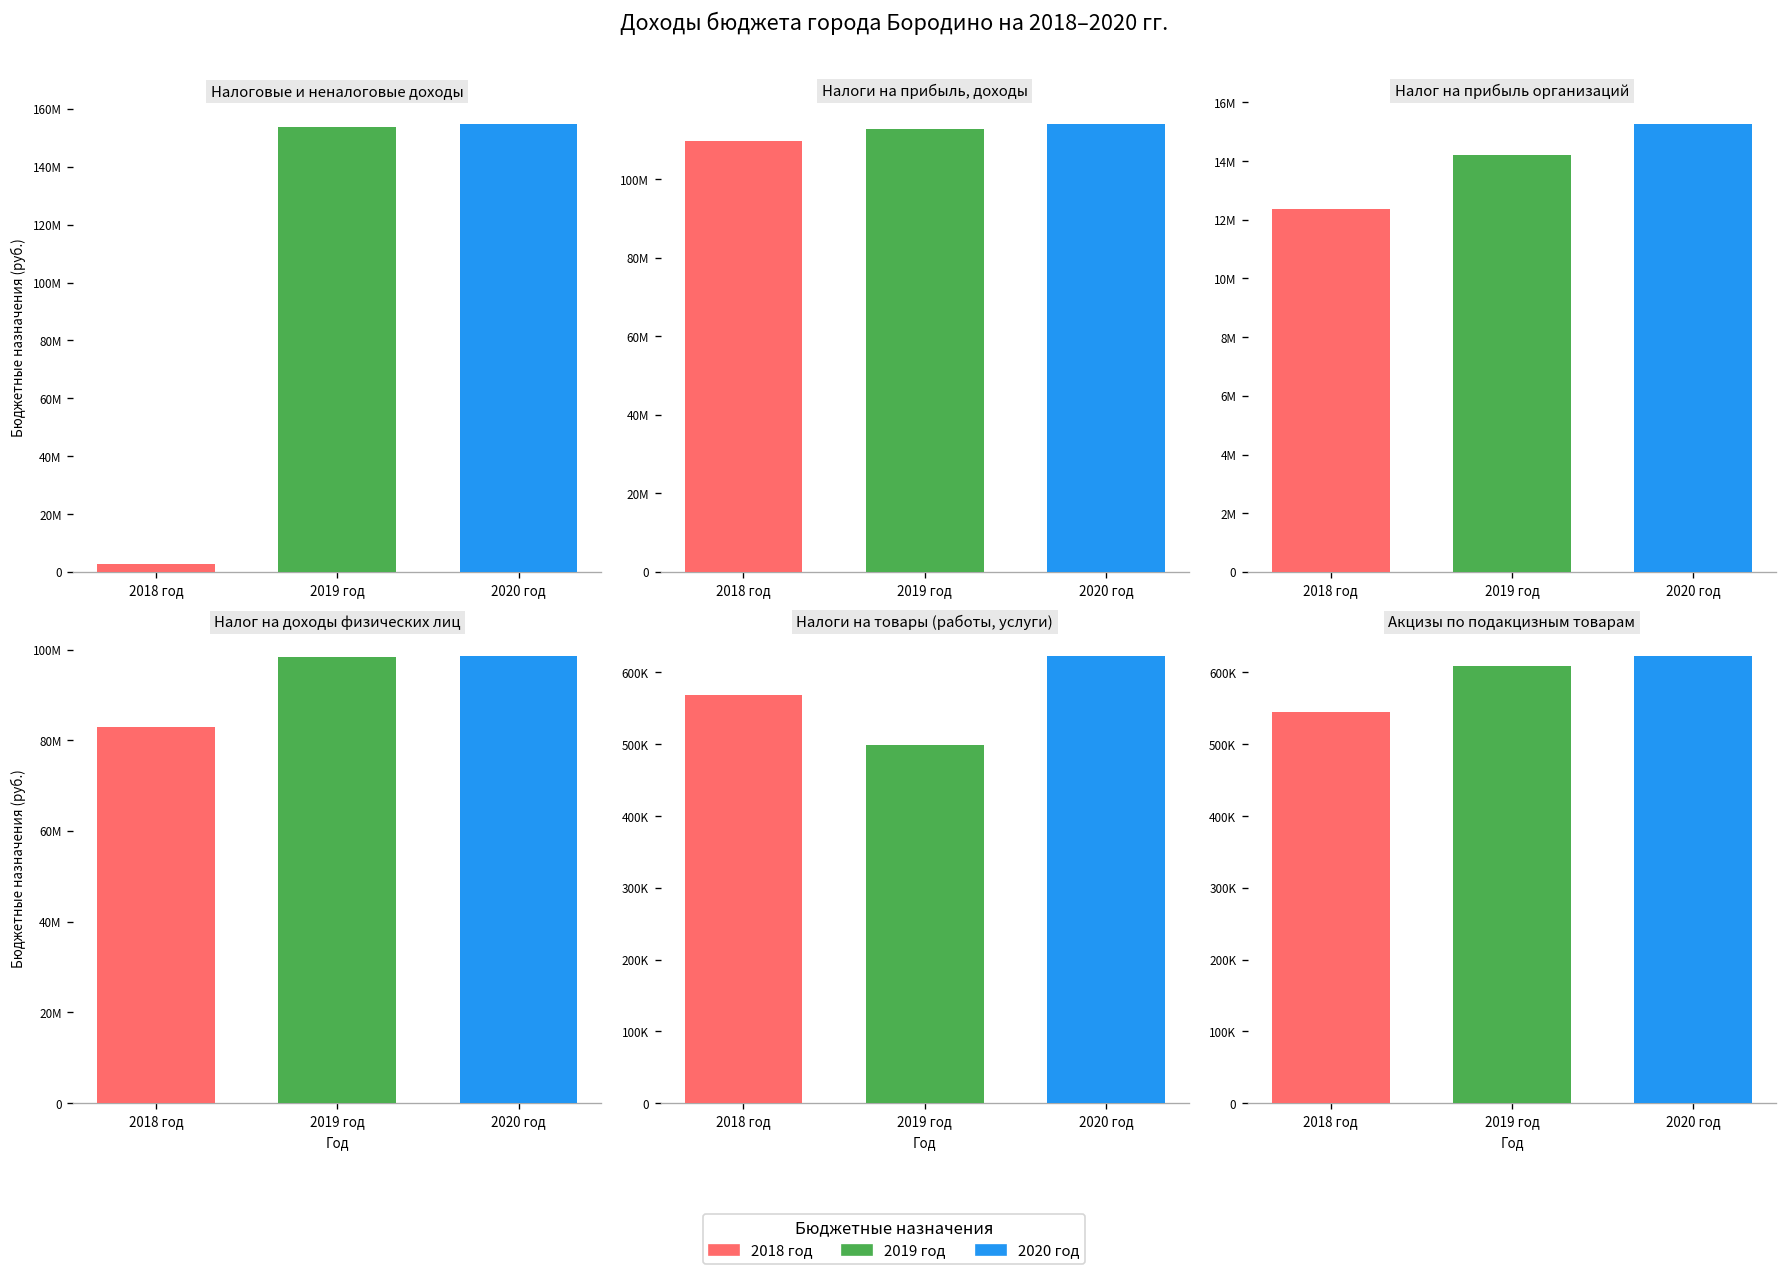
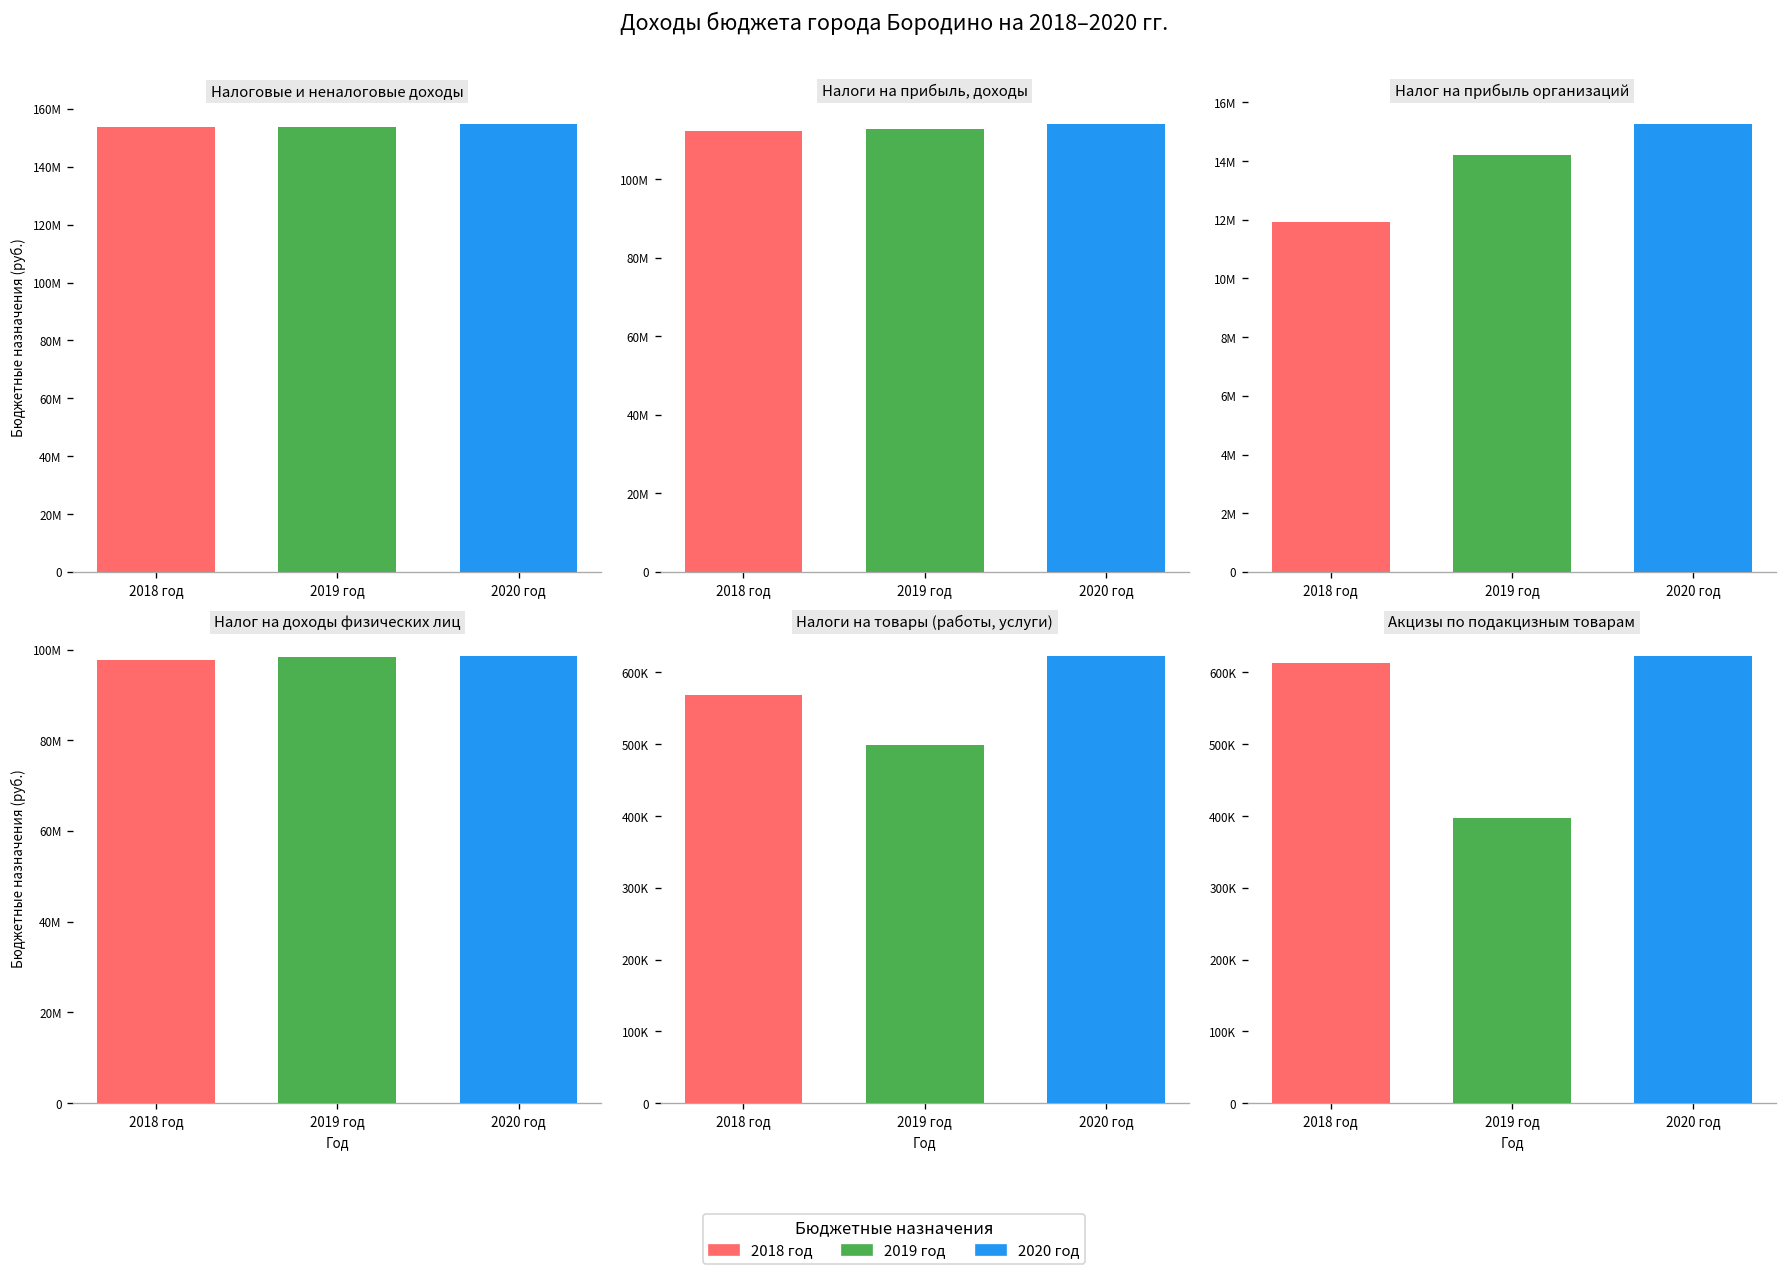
  {
    "Налоговые и неналоговые доходы": {
-     "2018 год": 3000000,
+     "2018 год": 154000000,
      "2019 год": 154000000,
      "2020 год": 155000000
    },
    "Налоги на прибыль, доходы": {
-     "2018 год": 110000000,
+     "2018 год": 112000000,
      "2019 год": 113000000,
      "2020 год": 114000000
    },
    "Налог на прибыль организаций": {
-     "2018 год": 12400000,
+     "2018 год": 11900000,
      "2019 год": 14200000,
      "2020 год": 15200000
    },
    "Налог на доходы физических лиц": {
-     "2018 год": 83000000,
+     "2018 год": 98000000,
      "2019 год": 98000000,
      "2020 год": 99000000
    },
    "Налоги на товары (работы, услуги)": {
      "2018 год": 570000,
      "2019 год": 500000,
      "2020 год": 620000
    },
    "Акцизы по подакцизным товарам": {
-     "2018 год": 550000,
-     "2019 год": 610000,
+     "2018 год": 610000,
+     "2019 год": 400000,
      "2020 год": 620000
    }
  }
